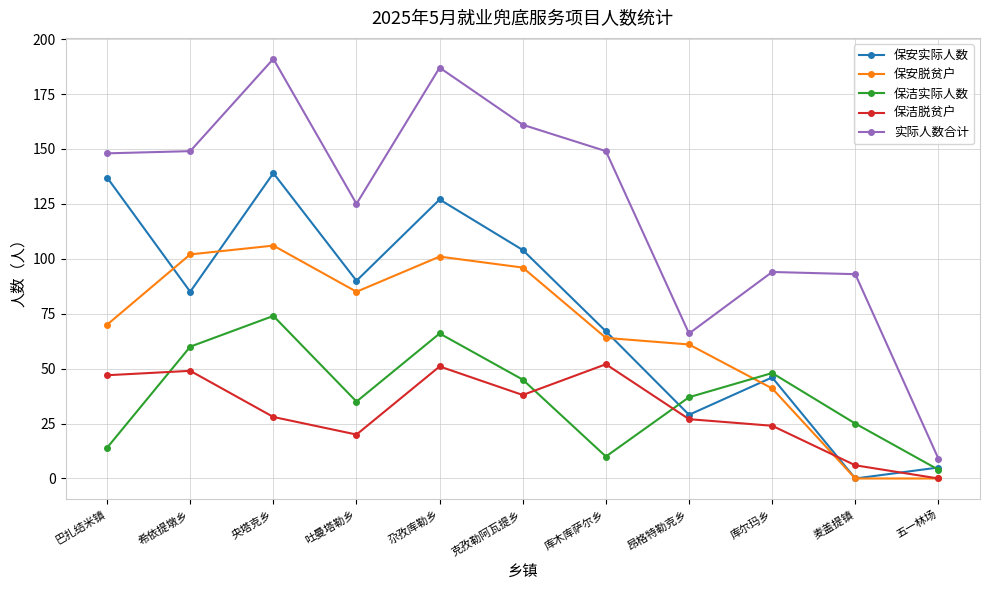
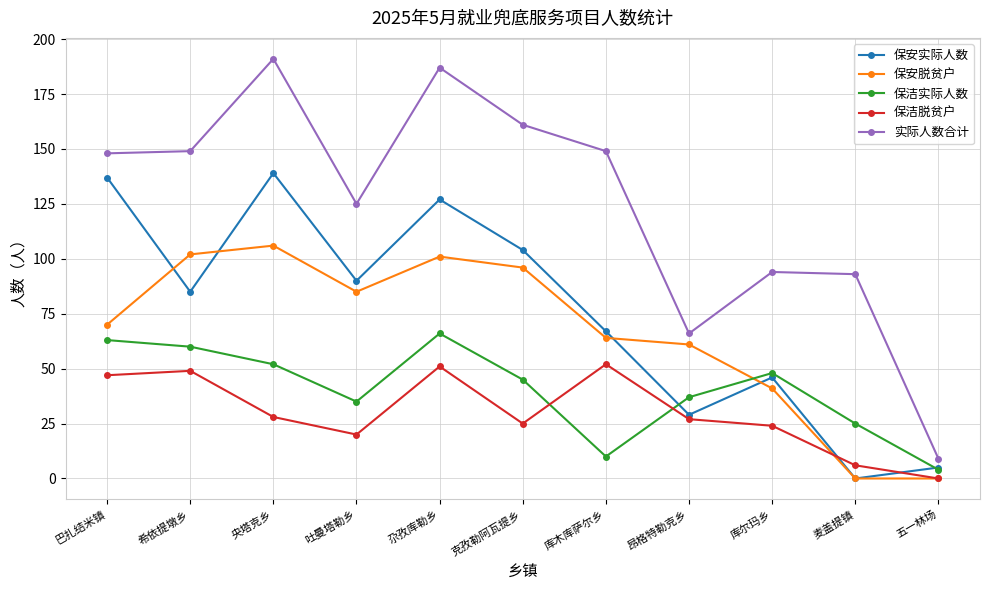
  {
    "保安实际人数": {
      "巴扎结米镇": 137,
      "希依提墩乡": 85,
      "央塔克乡": 139,
      "吐曼塔勒乡": 90,
      "尕孜库勒乡": 127,
      "克孜勒阿瓦提乡": 104,
      "库木库萨尔乡": 67,
      "昂格特勒克乡": 29,
      "库尔玛乡": 46
    },
    "保安脱贫户": {
      "巴扎结米镇": 70,
      "希依提墩乡": 102,
      "央塔克乡": 106,
      "吐曼塔勒乡": 85,
      "尕孜库勒乡": 101,
      "克孜勒阿瓦提乡": 96,
      "库木库萨尔乡": 64,
      "昂格特勒克乡": 61,
      "库尔玛乡": 41
    },
    "保洁实际人数": {
-     "巴扎结米镇": 14,
+     "巴扎结米镇": 63,
      "希依提墩乡": 60,
-     "央塔克乡": 74,
+     "央塔克乡": 52,
      "吐曼塔勒乡": 35,
      "尕孜库勒乡": 66,
      "克孜勒阿瓦提乡": 45,
      "库木库萨尔乡": 10,
      "昂格特勒克乡": 37,
      "库尔玛乡": 48,
      "麦盖提镇": 25
    },
    "保洁脱贫户": {
      "巴扎结米镇": 47,
      "希依提墩乡": 49,
      "央塔克乡": 28,
      "吐曼塔勒乡": 20,
      "尕孜库勒乡": 51,
-     "克孜勒阿瓦提乡": 38,
+     "克孜勒阿瓦提乡": 25,
      "库木库萨尔乡": 52,
      "昂格特勒克乡": 27,
      "库尔玛乡": 24,
      "麦盖提镇": 6
    },
    "实际人数合计": {
      "巴扎结米镇": 148,
      "希依提墩乡": 149,
      "央塔克乡": 191,
      "吐曼塔勒乡": 125,
      "尕孜库勒乡": 187,
      "克孜勒阿瓦提乡": 161,
      "库木库萨尔乡": 149,
      "昂格特勒克乡": 66,
      "库尔玛乡": 94,
      "麦盖提镇": 93,
      "五一林场": 9
    }
  }
